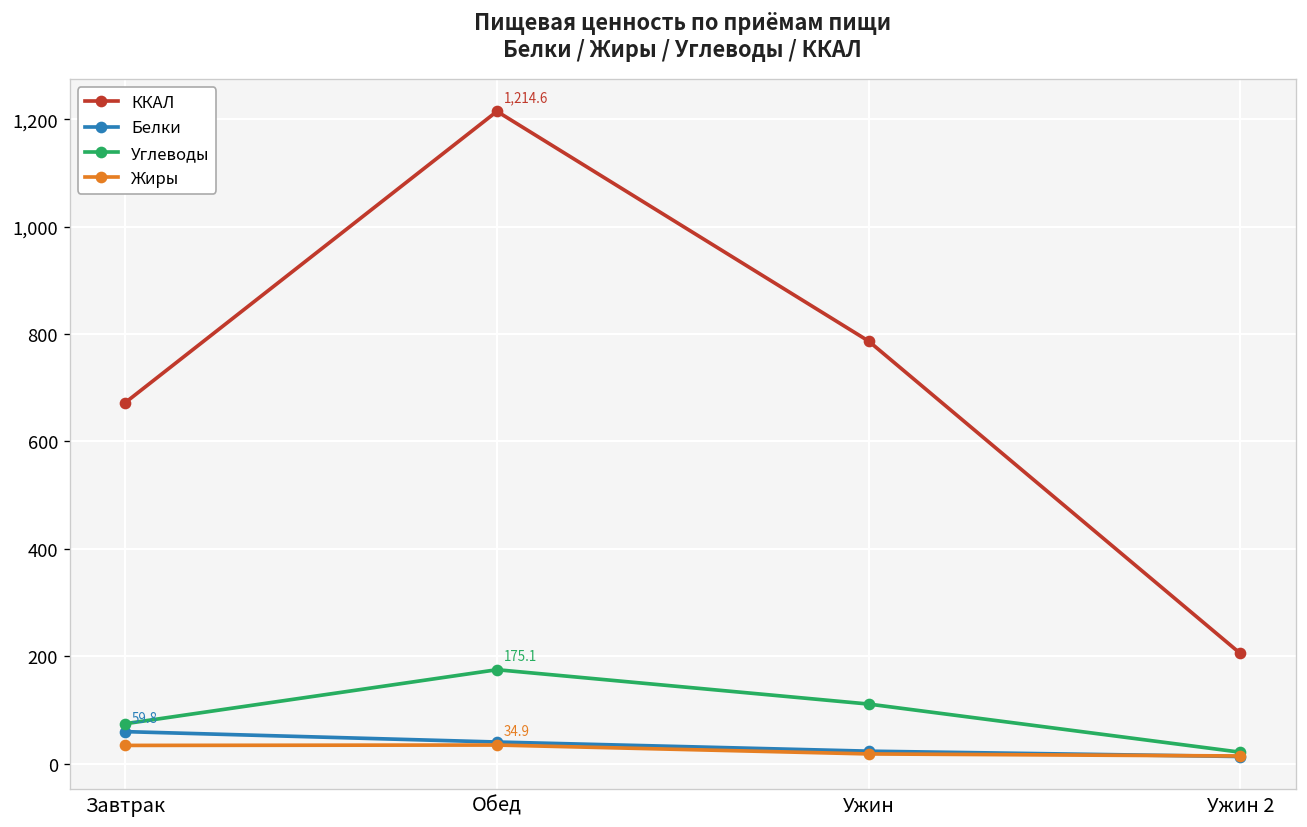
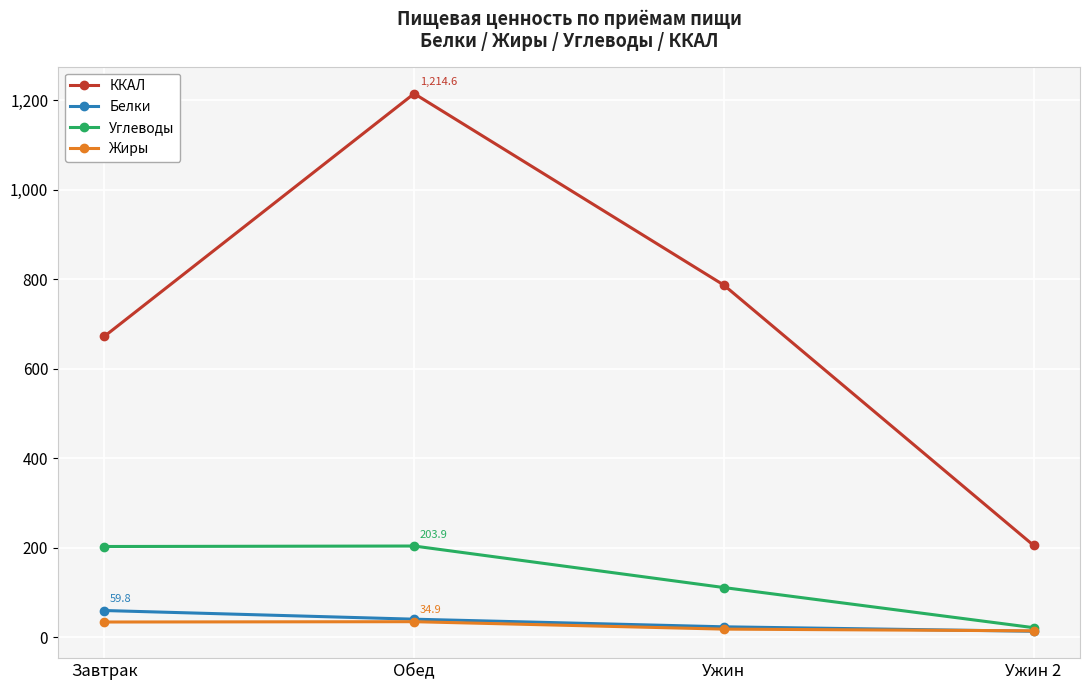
  {
    "ККАЛ": {
      "Обед": "1,214.6"
    },
    "Белки": {
      "Завтрак": "59.8"
    },
    "Углеводы": {
-     "Завтрак": "70",
-     "Обед": "175.1"
+     "Завтрак": "200",
+     "Обед": "203.9"
    },
    "Жиры": {
      "Завтрак": "30"
    }
  }
